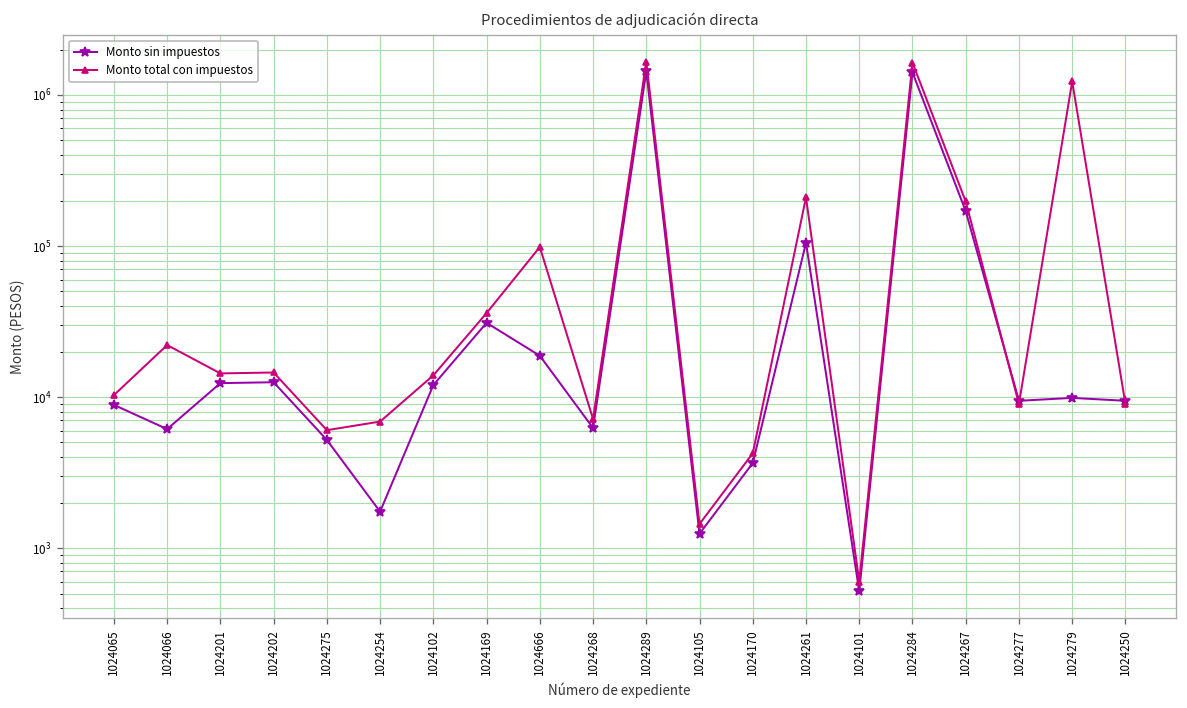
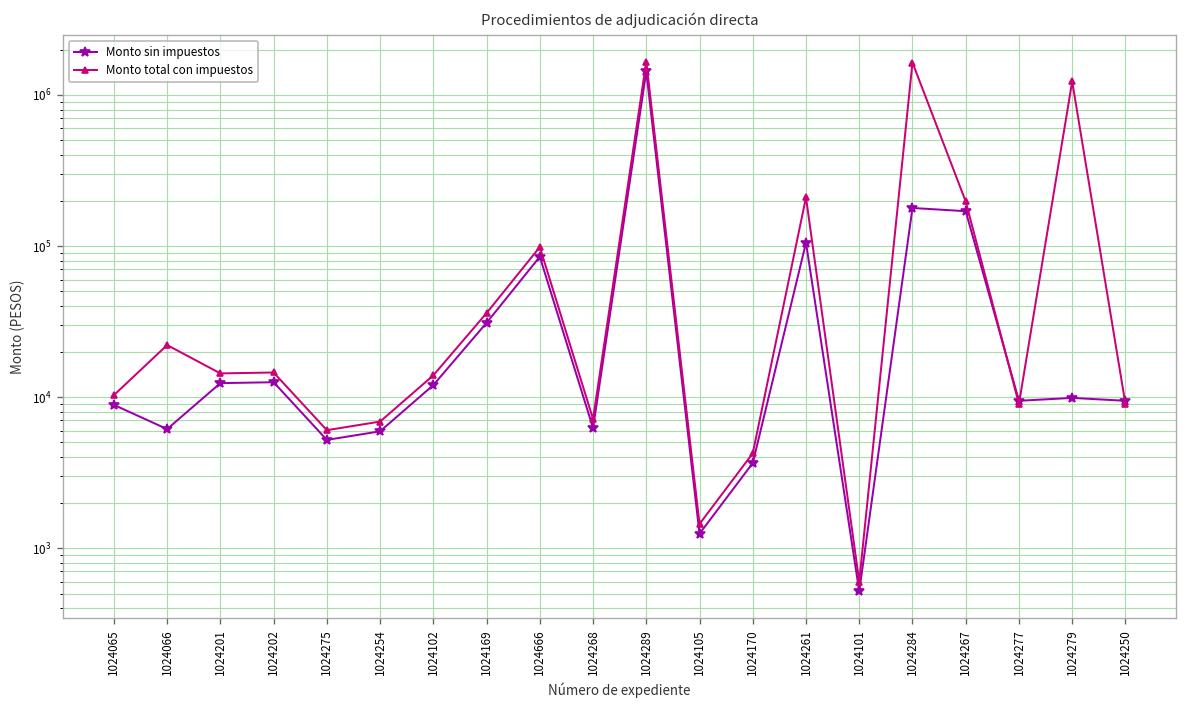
  {
    "Monto sin impuestos": {
      "1024065": 9000,
      "1024066": 6000,
      "1024201": 12000,
      "1024202": 13000,
      "1024275": 5200,
-     "1024254": 1700,
+     "1024254": 6000,
      "1024102": 12000,
      "1024169": 31000,
-     "1024666": 19000,
+     "1024666": 80000,
      "1024268": 6000,
      "1024289": 1400000,
      "1024105": 1200,
      "1024170": 3700,
      "1024261": 110000,
      "1024101": 520,
-     "1024284": 1400000,
+     "1024284": 180000,
      "1024267": 170000,
      "1024277": 9000,
      "1024279": 10000,
      "1024250": 9000
    },
    "Monto total con impuestos": {
      "1024065": 10000,
      "1024066": 22000,
      "1024201": 14000,
      "1024202": 15000,
      "1024275": 6000,
      "1024254": 7000,
      "1024102": 14000,
      "1024169": 36000,
      "1024666": 100000,
      "1024268": 7000,
      "1024289": 1700000,
      "1024105": 1400,
      "1024170": 4200,
      "1024261": 210000,
      "1024101": 600,
      "1024284": 1600000,
      "1024267": 200000,
      "1024277": 9000,
      "1024279": 1200000,
      "1024250": 9000
    }
  }
